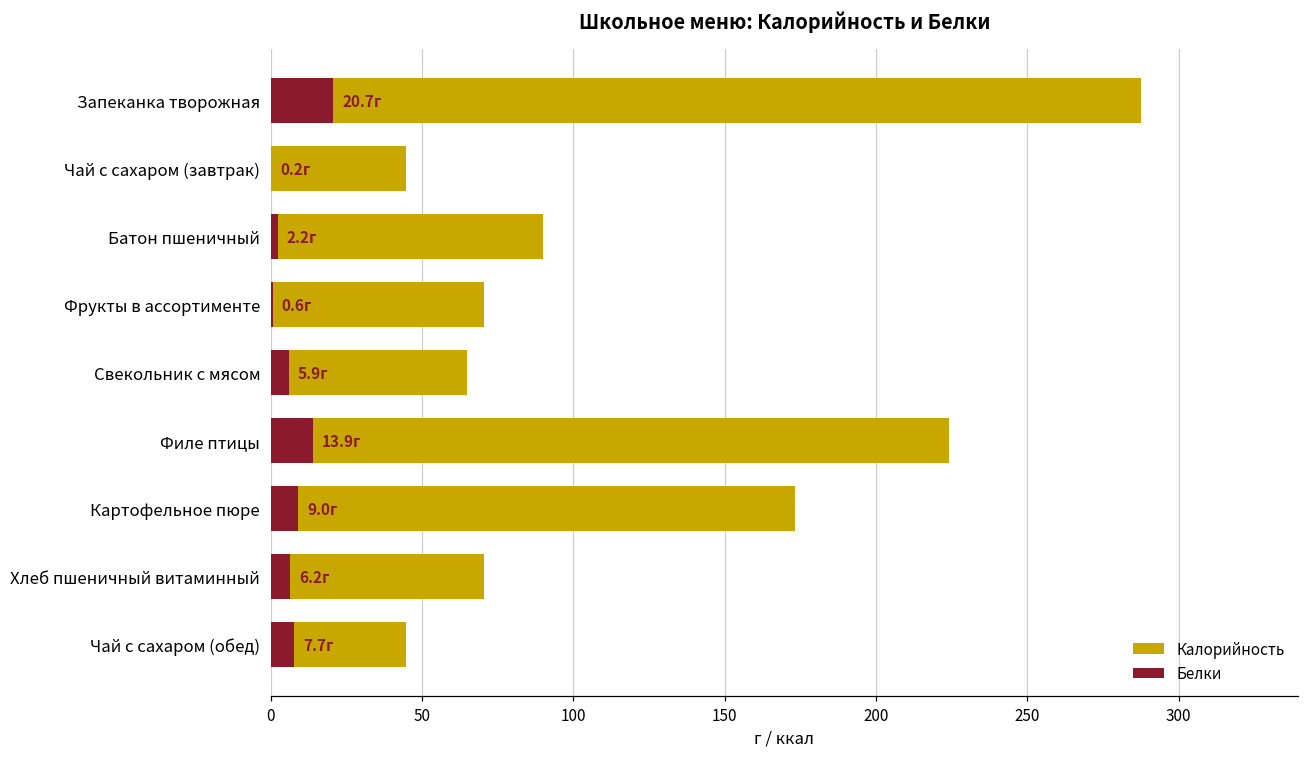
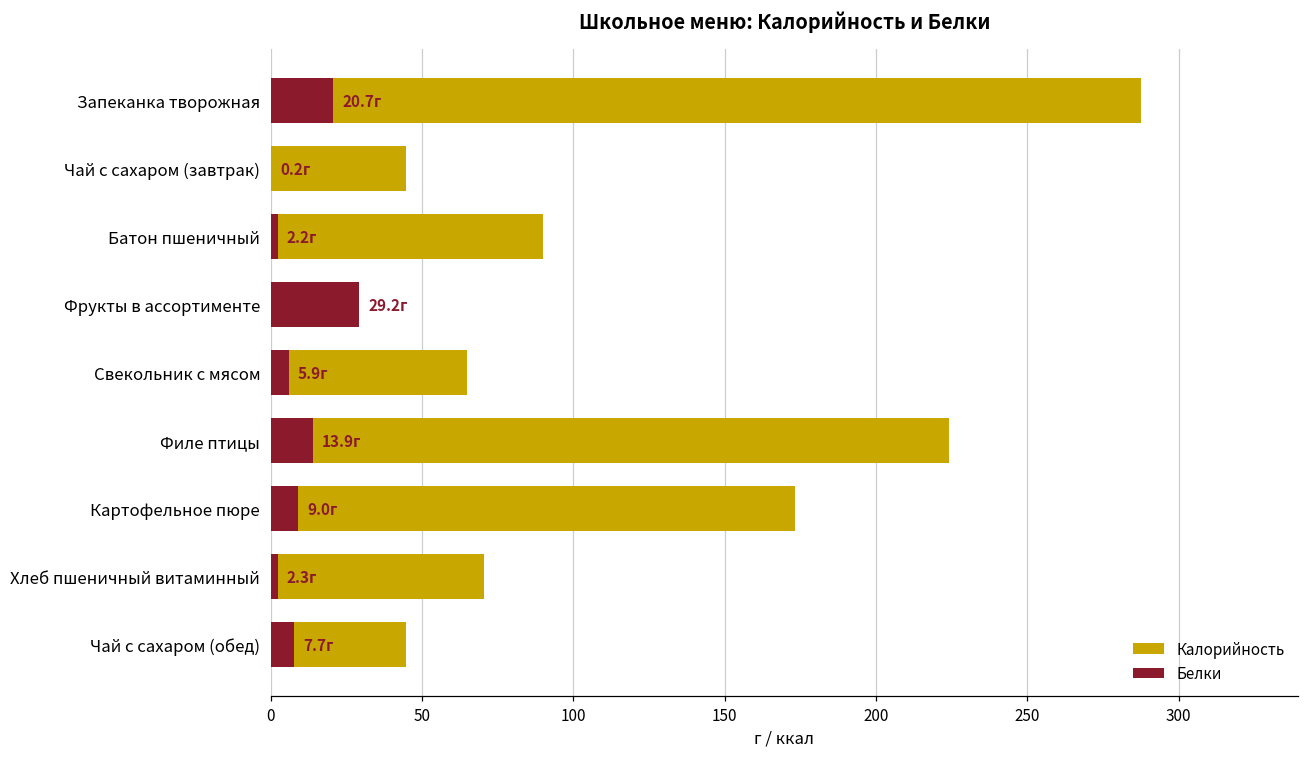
  {
    "Калорийность": {
-     "Фрукты в ассортименте": "71"
+     "Фрукты в ассортименте": "14"
    },
    "Белки": {
      "Чай с сахаром (завтрак)": "0.2г",
-     "Фрукты в ассортименте": "0.6г",
-     "Хлеб пшеничный витаминный": "6.2г"
+     "Фрукты в ассортименте": "29.2г",
+     "Хлеб пшеничный витаминный": "2.3г"
    }
  }
